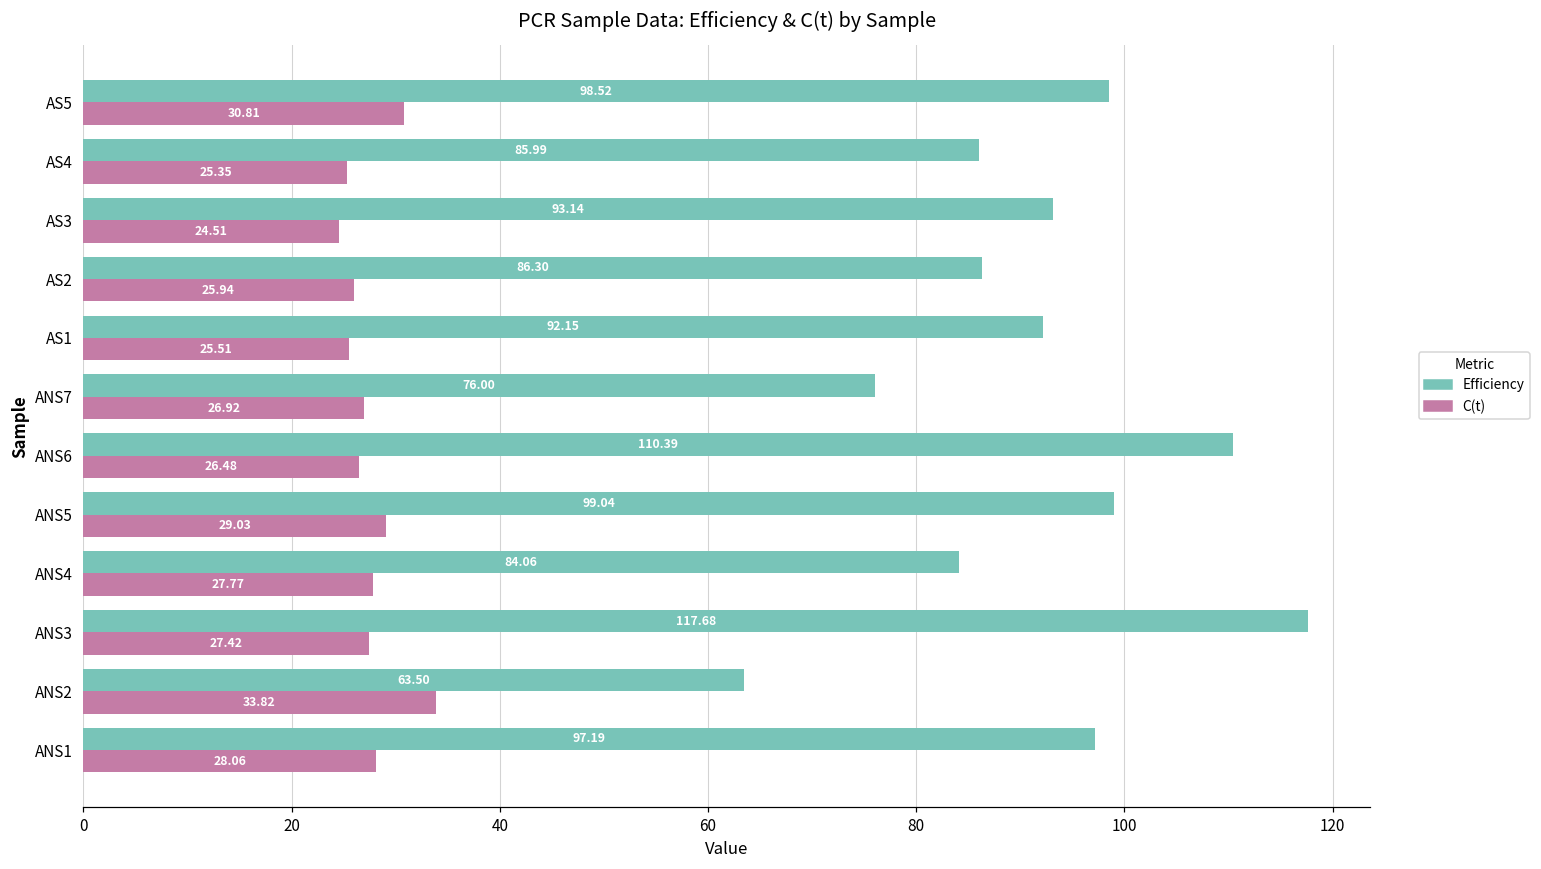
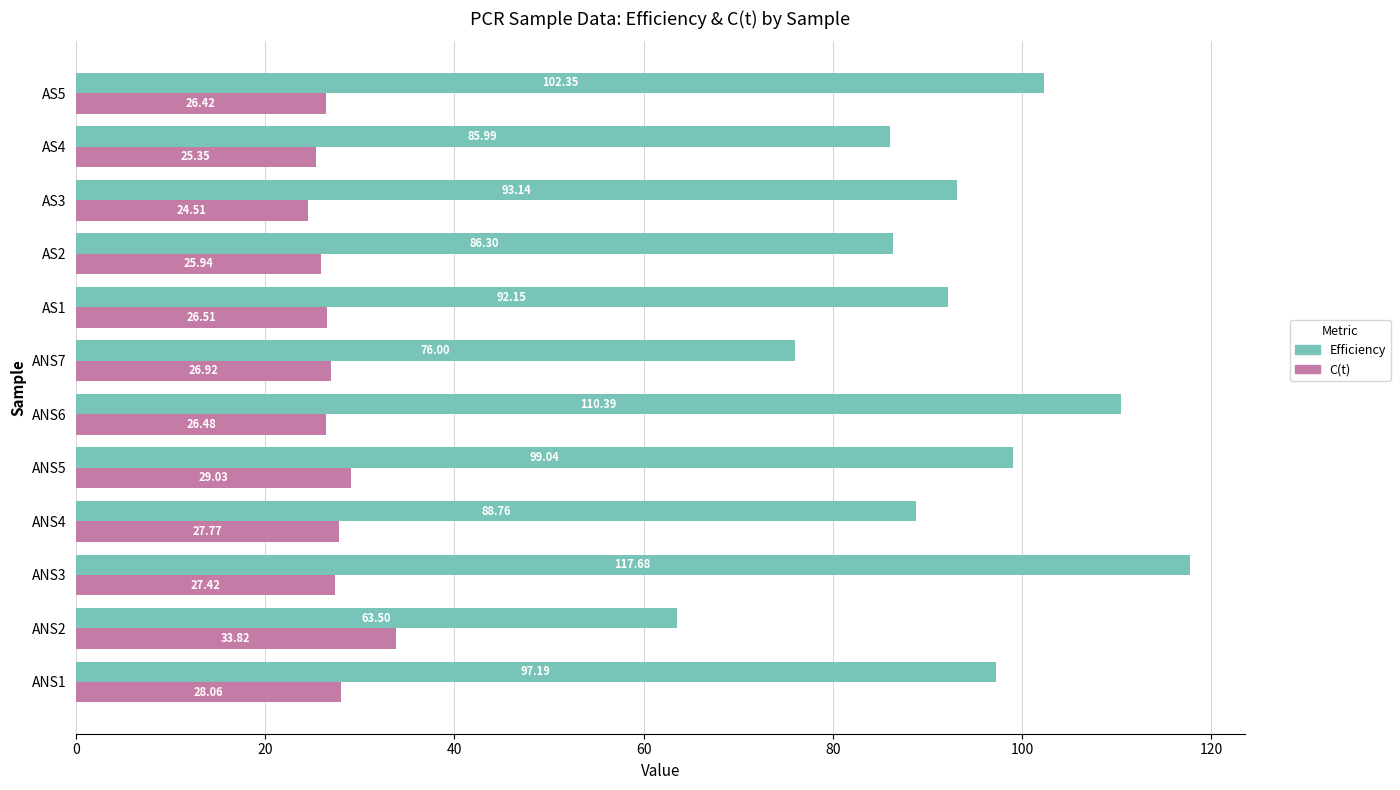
  {
    "Efficiency": {
-     "AS5": 98.52,
+     "AS5": 102.35,
      "AS4": 85.99,
      "AS3": 93.14,
      "AS2": 86.30,
      "AS1": 92.15,
      "ANS7": 76.00,
      "ANS6": 110.39,
      "ANS5": 99.04,
-     "ANS4": 84.06,
+     "ANS4": 88.76,
      "ANS3": 117.68,
      "ANS2": 63.50,
      "ANS1": 97.19
    },
    "C(t)": {
-     "AS5": 30.81,
+     "AS5": 26.42,
      "AS4": 25.35,
      "AS3": 24.51,
      "AS2": 25.94,
-     "AS1": 25.51,
+     "AS1": 26.51,
      "ANS7": 26.92,
      "ANS6": 26.48,
      "ANS5": 29.03,
      "ANS4": 27.77,
      "ANS3": 27.42,
      "ANS2": 33.82,
      "ANS1": 28.06
    }
  }
